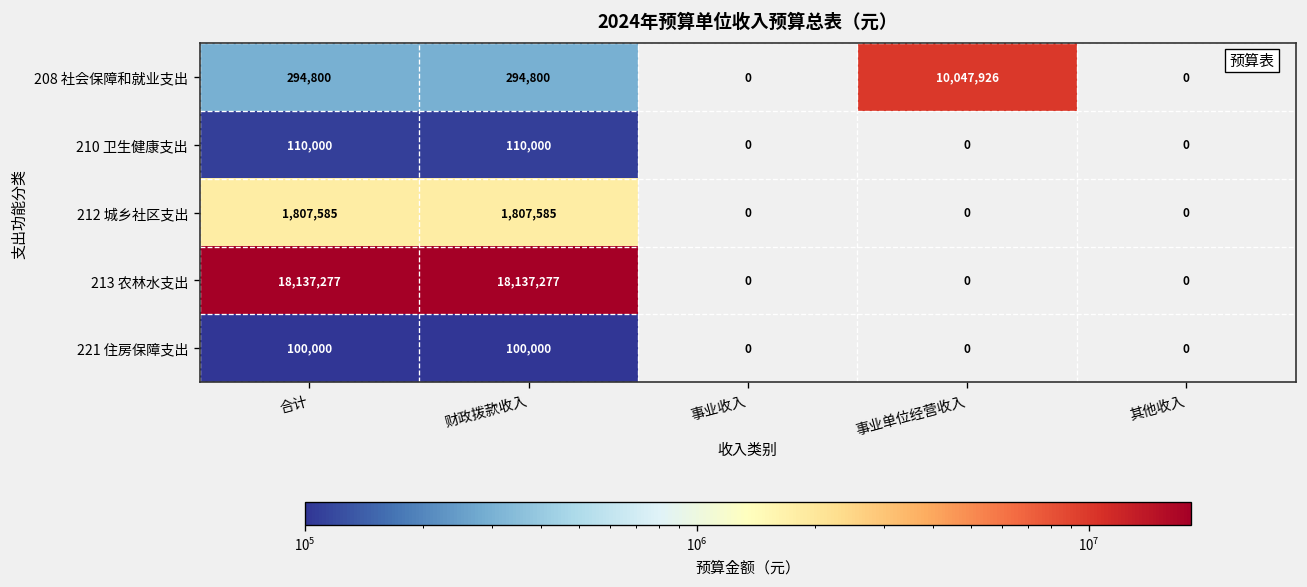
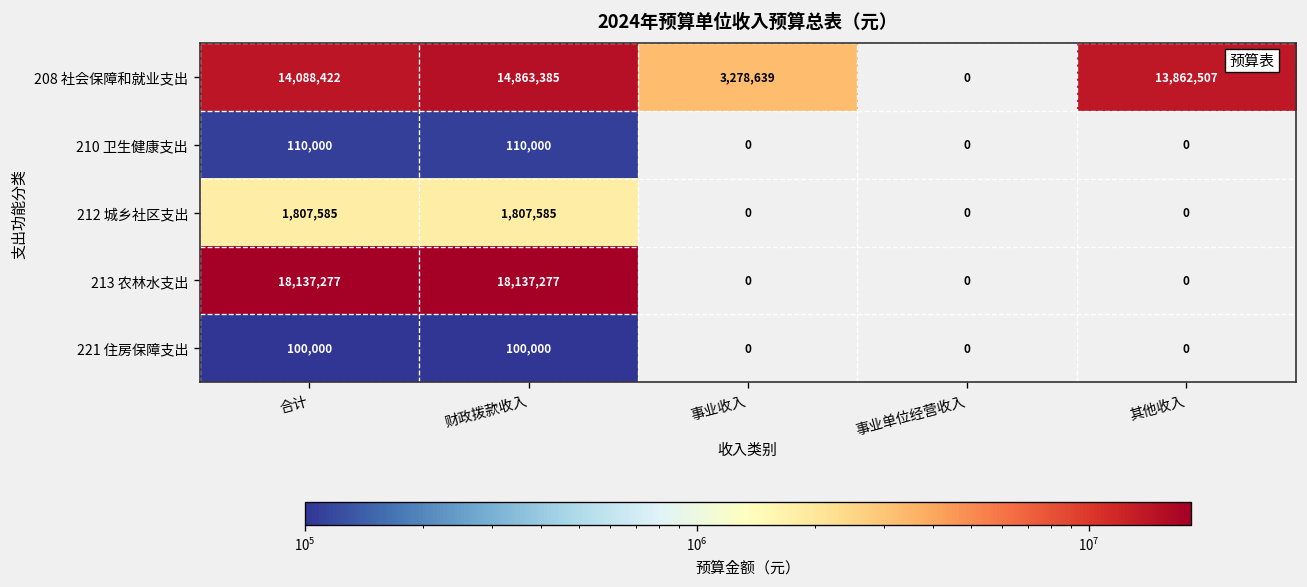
  {
    "208 社会保障和就业支出": {
-     "合计": "294,800",
-     "财政拨款收入": "294,800",
-     "事业收入": "0",
-     "事业单位经营收入": "10,047,926",
-     "其他收入": "0"
+     "合计": "14,088,422",
+     "财政拨款收入": "14,863,385",
+     "事业收入": "3,278,639",
+     "事业单位经营收入": "0",
+     "其他收入": "13,862,507"
    },
    "210 卫生健康支出": {
      "合计": "110,000",
      "财政拨款收入": "110,000",
      "事业收入": "0",
      "事业单位经营收入": "0",
      "其他收入": "0"
    },
    "212 城乡社区支出": {
      "合计": "1,807,585",
      "财政拨款收入": "1,807,585",
      "事业收入": "0",
      "事业单位经营收入": "0",
      "其他收入": "0"
    },
    "213 农林水支出": {
      "合计": "18,137,277",
      "财政拨款收入": "18,137,277",
      "事业收入": "0",
      "事业单位经营收入": "0",
      "其他收入": "0"
    },
    "221 住房保障支出": {
      "合计": "100,000",
      "财政拨款收入": "100,000",
      "事业收入": "0",
      "事业单位经营收入": "0",
      "其他收入": "0"
    }
  }
